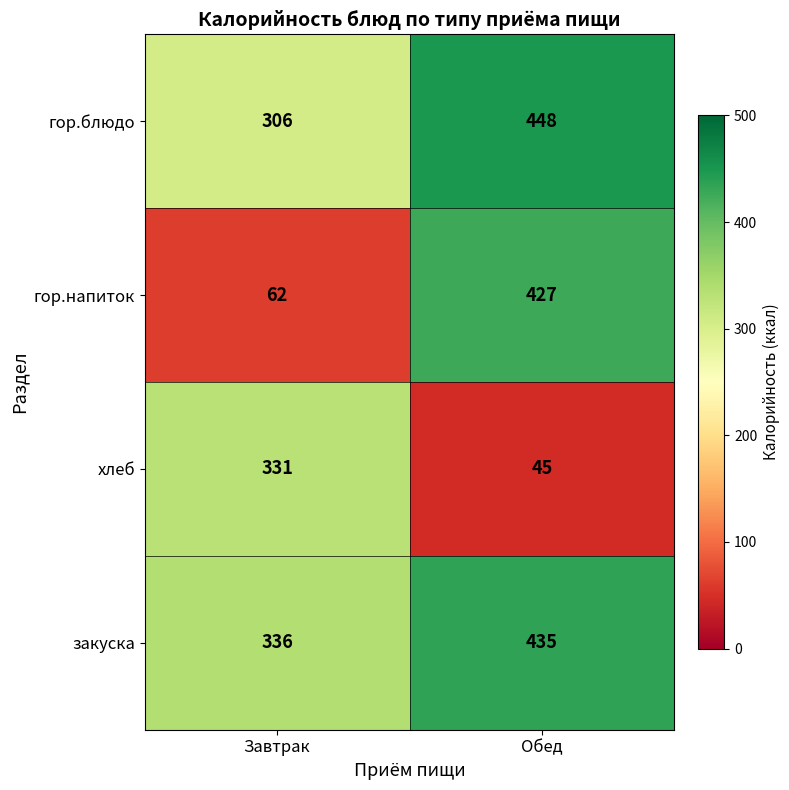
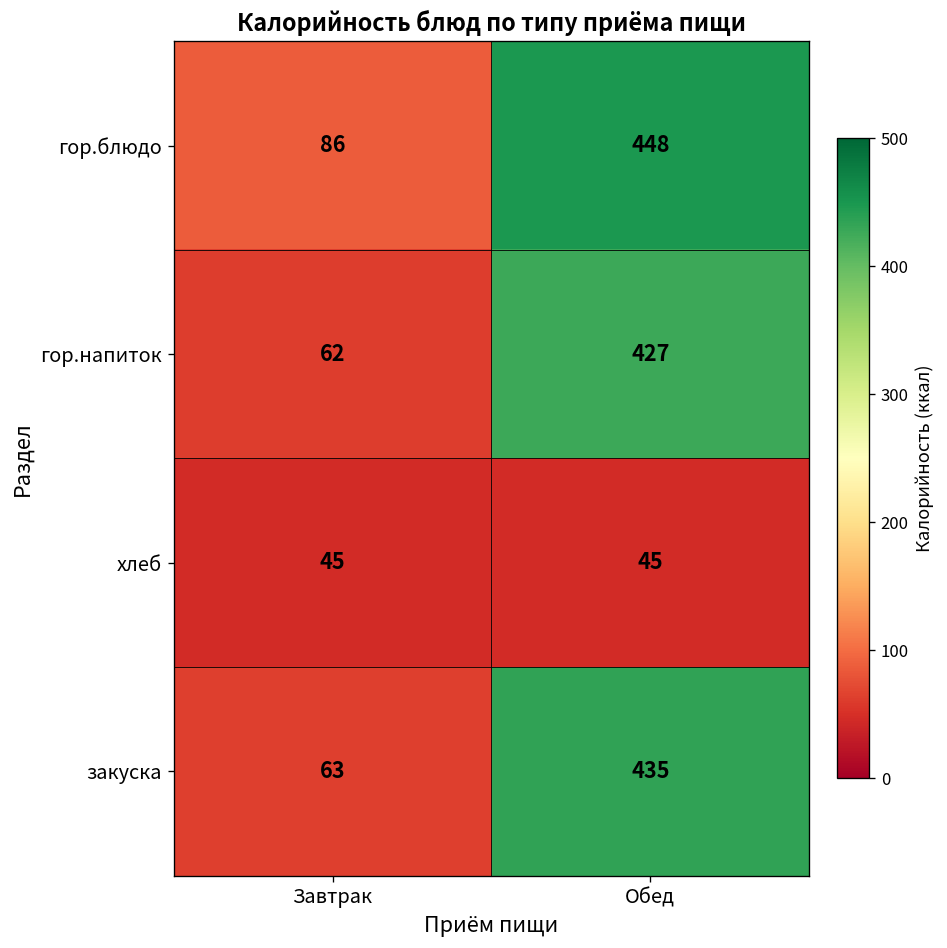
  {
    "гор.блюдо": {
-     "Завтрак": 306,
+     "Завтрак": 86,
      "Обед": 448
    },
    "гор.напиток": {
      "Завтрак": 62,
      "Обед": 427
    },
    "хлеб": {
-     "Завтрак": 331,
+     "Завтрак": 45,
      "Обед": 45
    },
    "закуска": {
-     "Завтрак": 336,
+     "Завтрак": 63,
      "Обед": 435
    }
  }
